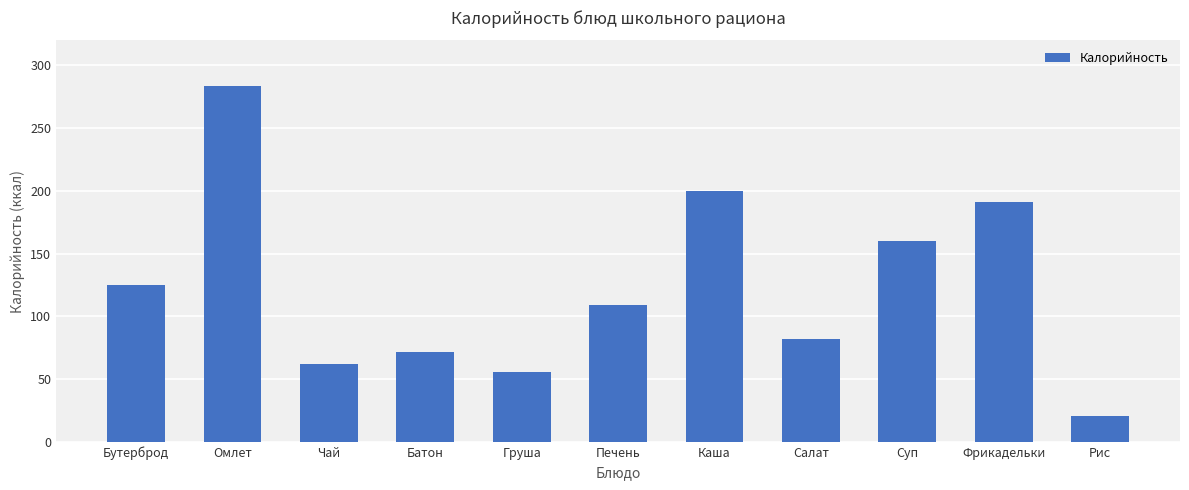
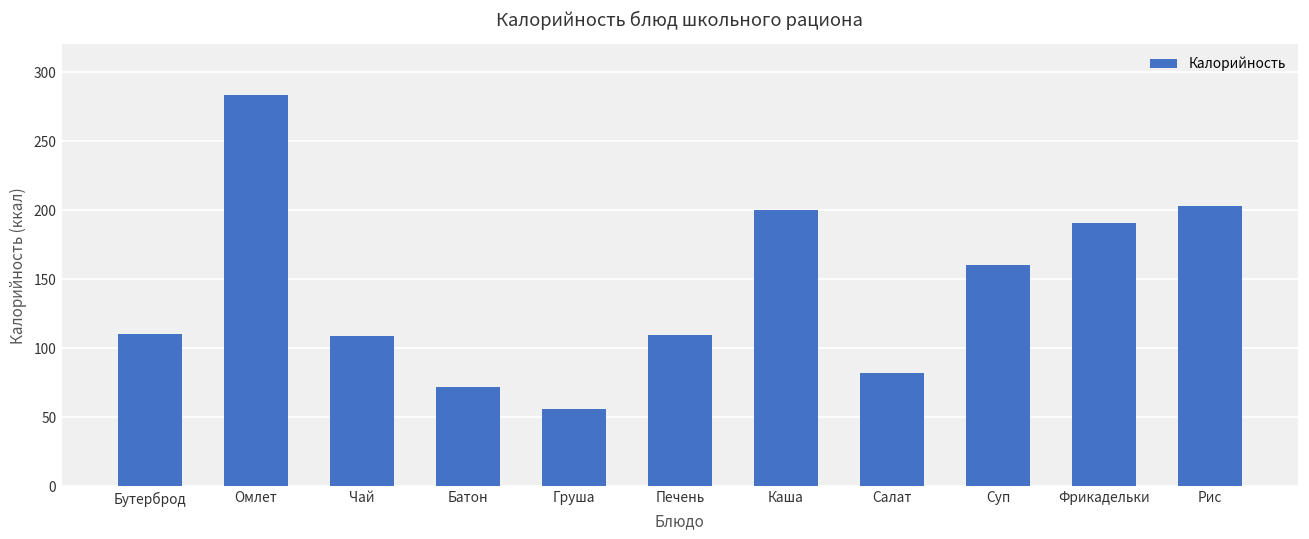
  {
-   "Бутерброд": 125,
+   "Бутерброд": 110,
    "Омлет": 284,
-   "Чай": 62,
+   "Чай": 109,
    "Батон": 72,
    "Груша": 56,
    "Печень": 109,
    "Каша": 200,
    "Салат": 82,
    "Суп": 160,
    "Фрикадельки": 191,
-   "Рис": 20
+   "Рис": 203
  }
